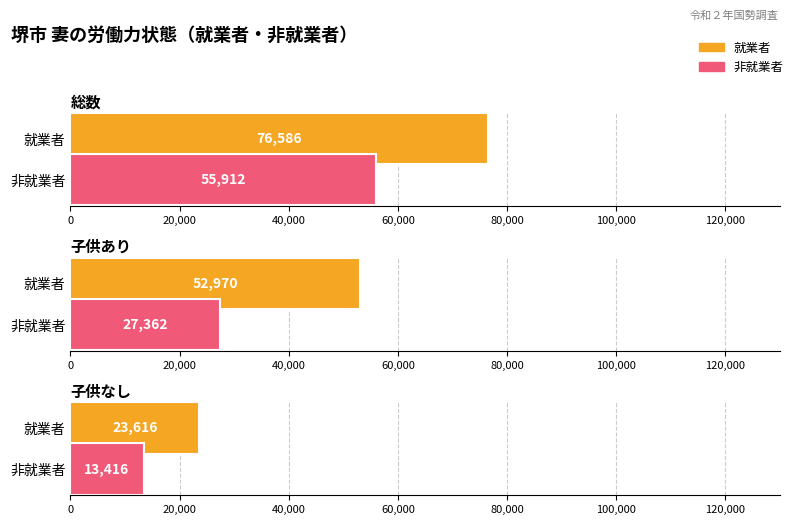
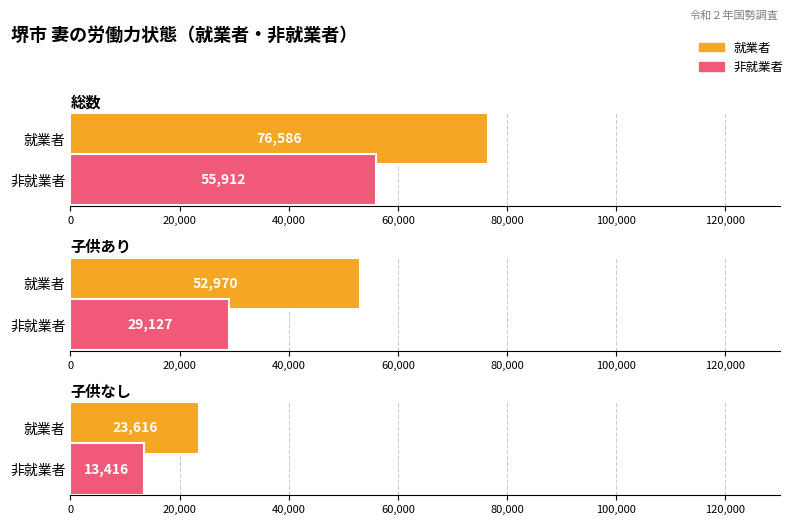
  {
    "総数": {
      "就業者": "76,586",
      "非就業者": "55,912"
    },
    "子供あり": {
      "就業者": "52,970",
-     "非就業者": "27,362"
+     "非就業者": "29,127"
    },
    "子供なし": {
      "就業者": "23,616",
      "非就業者": "13,416"
    }
  }
